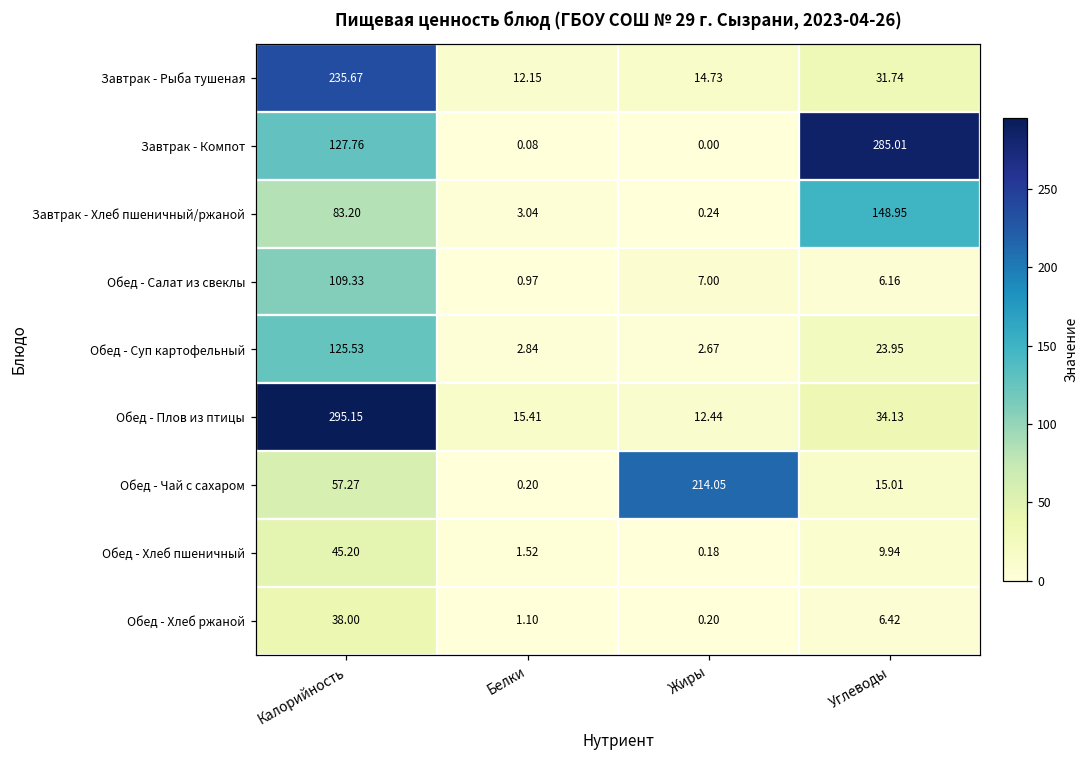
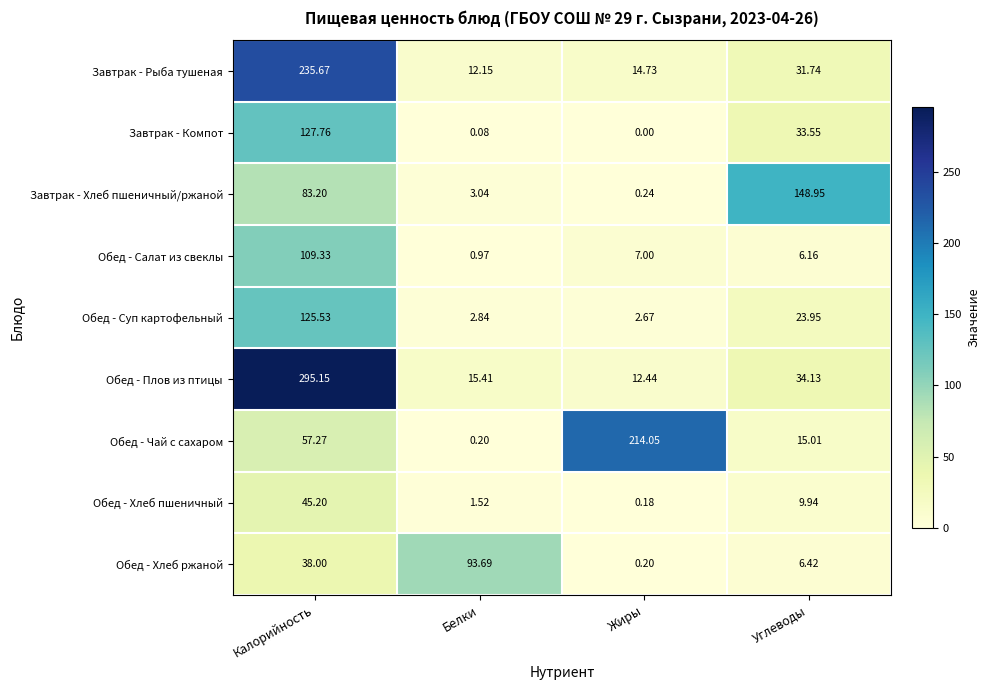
  {
    "Завтрак - Рыба тушеная": {
      "Калорийность": 235.67,
      "Белки": 12.15,
      "Жиры": 14.73,
      "Углеводы": 31.74
    },
    "Завтрак - Компот": {
      "Калорийность": 127.76,
      "Белки": 0.08,
      "Жиры": 0.00,
-     "Углеводы": 285.01
+     "Углеводы": 33.55
    },
    "Завтрак - Хлеб пшеничный/ржаной": {
      "Калорийность": 83.20,
      "Белки": 3.04,
      "Жиры": 0.24,
      "Углеводы": 148.95
    },
    "Обед - Салат из свеклы": {
      "Калорийность": 109.33,
      "Белки": 0.97,
      "Жиры": 7.00,
      "Углеводы": 6.16
    },
    "Обед - Суп картофельный": {
      "Калорийность": 125.53,
      "Белки": 2.84,
      "Жиры": 2.67,
      "Углеводы": 23.95
    },
    "Обед - Плов из птицы": {
      "Калорийность": 295.15,
      "Белки": 15.41,
      "Жиры": 12.44,
      "Углеводы": 34.13
    },
    "Обед - Чай с сахаром": {
      "Калорийность": 57.27,
      "Белки": 0.20,
      "Жиры": 214.05,
      "Углеводы": 15.01
    },
    "Обед - Хлеб пшеничный": {
      "Калорийность": 45.20,
      "Белки": 1.52,
      "Жиры": 0.18,
      "Углеводы": 9.94
    },
    "Обед - Хлеб ржаной": {
      "Калорийность": 38.00,
-     "Белки": 1.10,
+     "Белки": 93.69,
      "Жиры": 0.20,
      "Углеводы": 6.42
    }
  }
